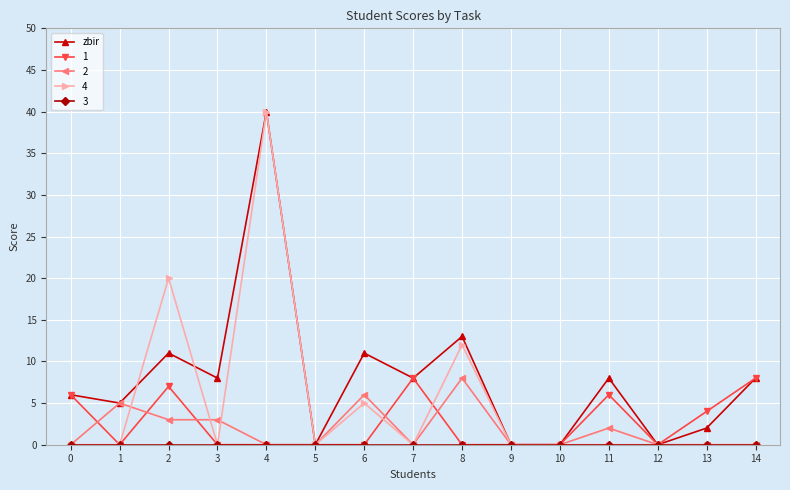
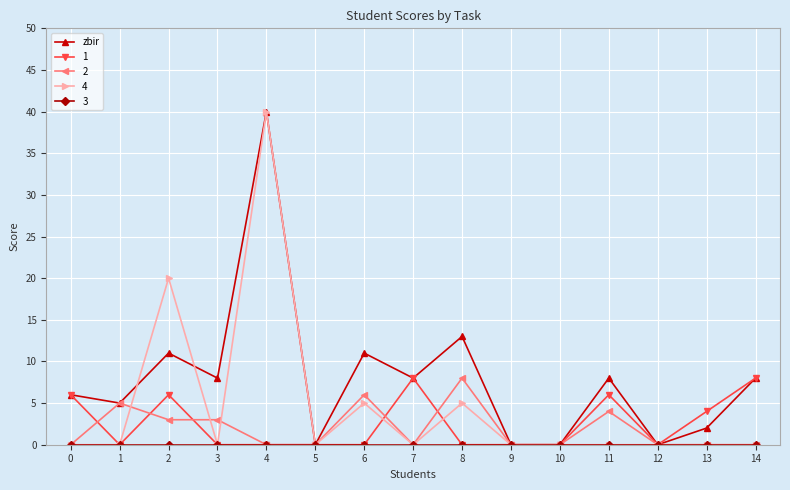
  {
    "1": {
-     "2": 7,
+     "2": 6,
      "11": 6,
      "13": 4
    },
    "2": {
      "2": 3,
      "3": 3,
      "6": 6,
      "8": 8,
-     "11": 2
+     "11": 4
    },
    "4": {
      "2": 20,
      "6": 5,
-     "8": 12
+     "8": 5
    }
  }
